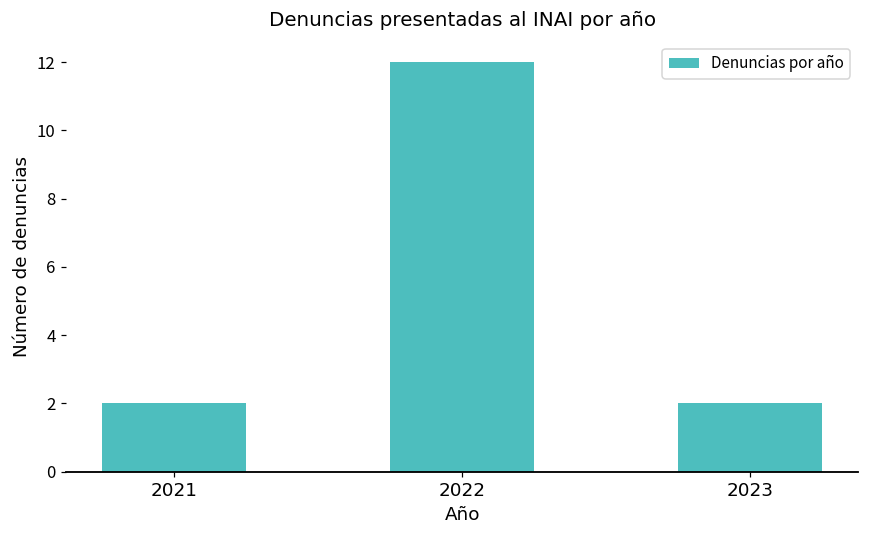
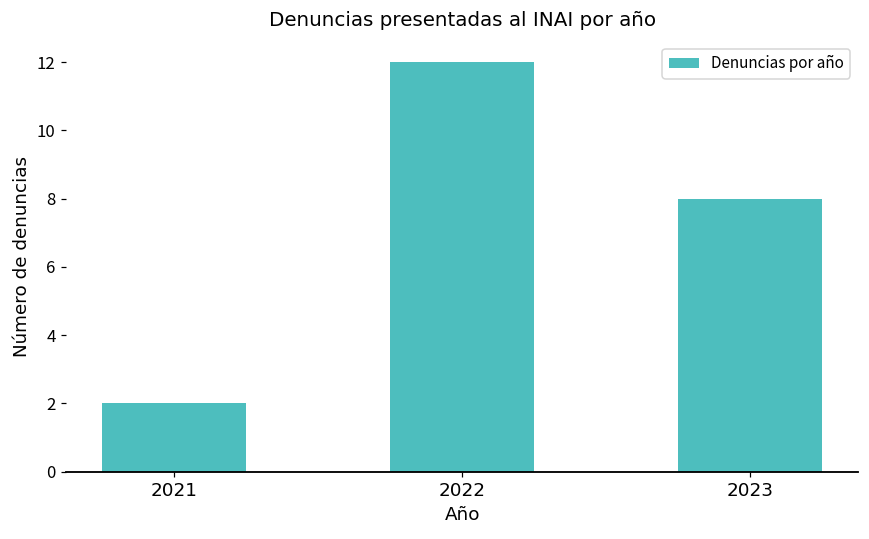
  {
    "2021": 2,
    "2022": 12,
-   "2023": 2
+   "2023": 8
  }
